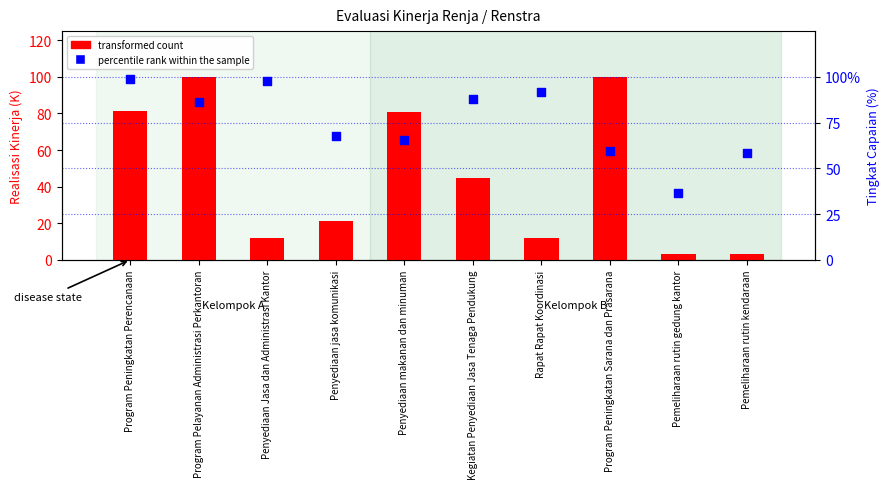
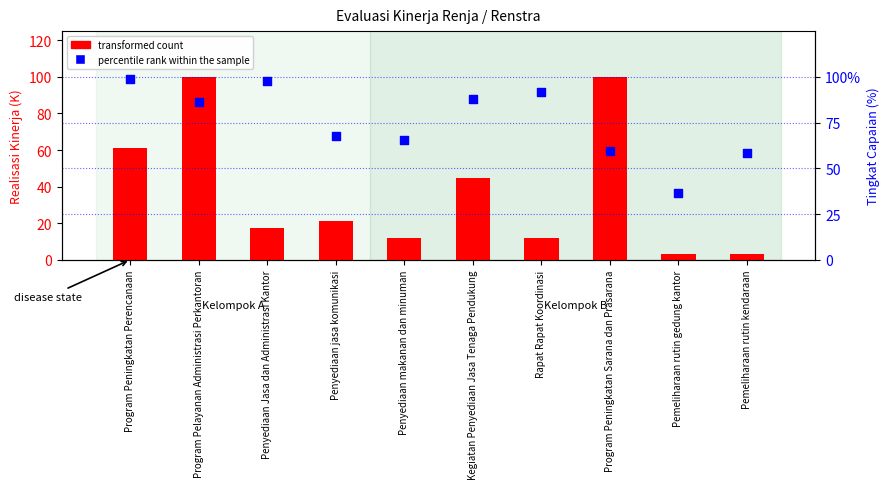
  {
    "transformed count": {
-     "Program Peningkatan Perencanaan": 82,
+     "Program Peningkatan Perencanaan": 61,
      "Program Pelayanan Administrasi Perkantoran": 100,
-     "Penyediaan Jasa dan Administrasi Kantor": 12,
+     "Penyediaan Jasa dan Administrasi Kantor": 17,
      "Penyediaan jasa komunikasi": 21,
-     "Penyediaan makanan dan minuman": 81,
+     "Penyediaan makanan dan minuman": 12,
      "Kegiatan Penyediaan Jasa Tenaga Pendukung": 45,
      "Rapat Rapat Koordinasi": 12,
      "Program Peningkatan Sarana dan Prasarana": 100,
      "Pemeliharaan rutin gedung kantor": 3,
      "Pemeliharaan rutin kendaraan": 3
    }
  }
